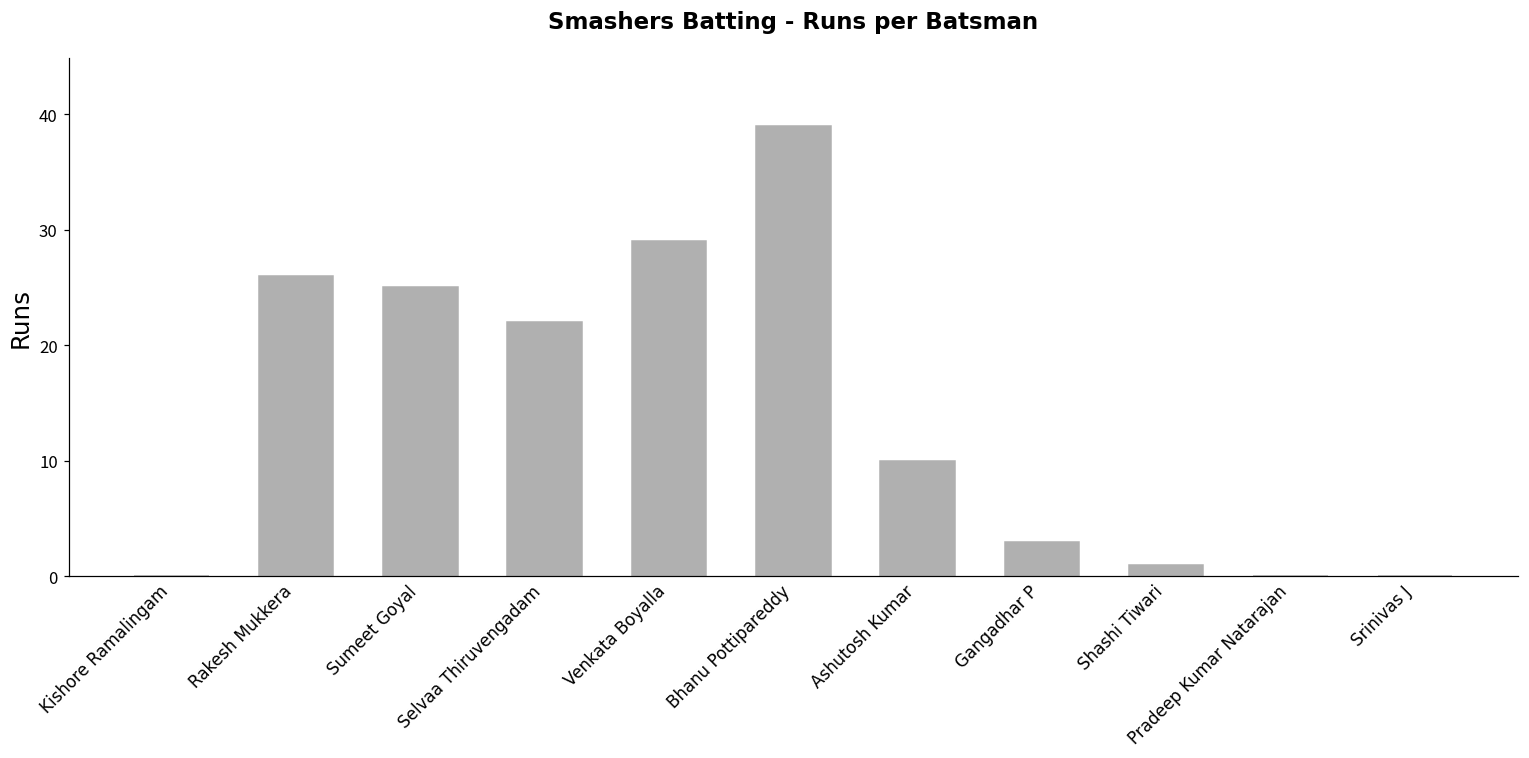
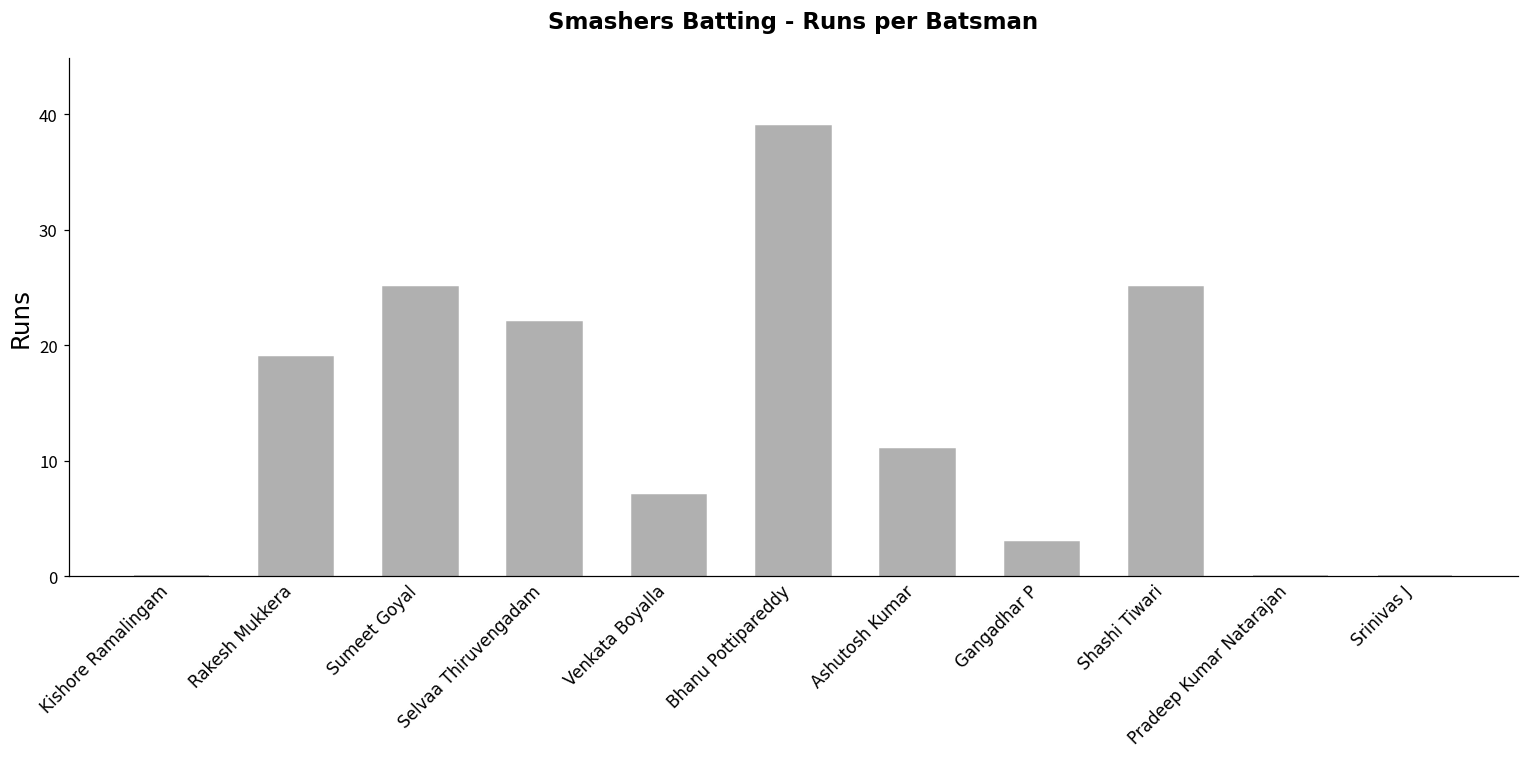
  {
    "Kishore Ramalingam": 0,
-   "Rakesh Mukkera": 26,
+   "Rakesh Mukkera": 19,
    "Sumeet Goyal": 25,
    "Selvaa Thiruvengadam": 22,
-   "Venkata Boyalla": 29,
+   "Venkata Boyalla": 7,
    "Bhanu Pottipareddy": 39,
-   "Ashutosh Kumar": 10,
+   "Ashutosh Kumar": 11,
    "Gangadhar P": 3,
-   "Shashi Tiwari": 1,
+   "Shashi Tiwari": 25,
    "Pradeep Kumar Natarajan": 0,
    "Srinivas J": 0
  }
